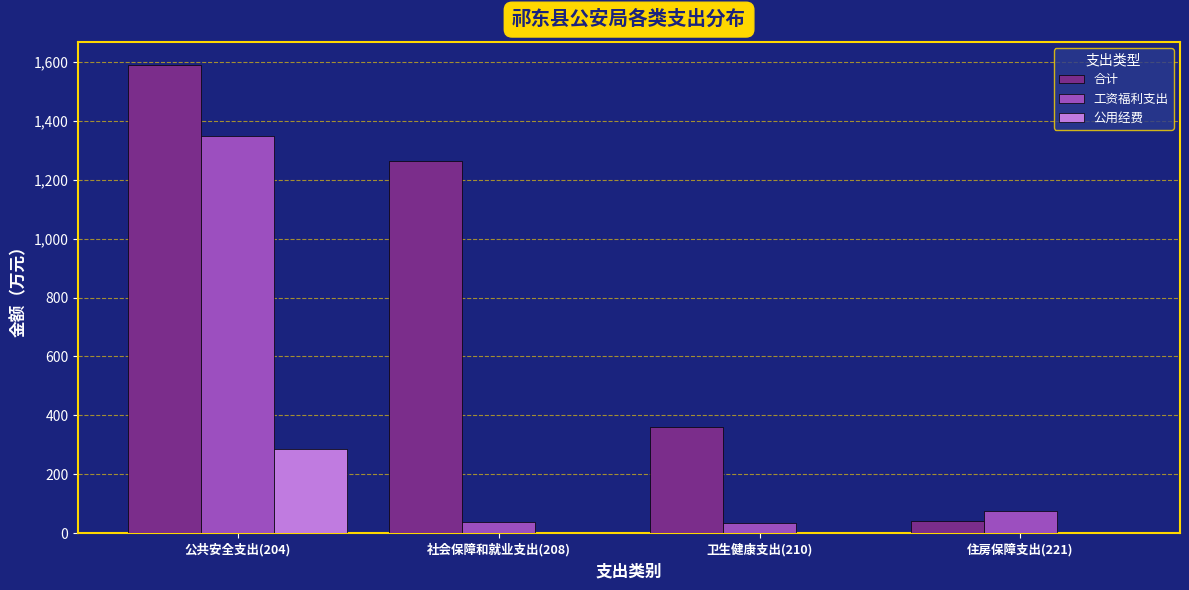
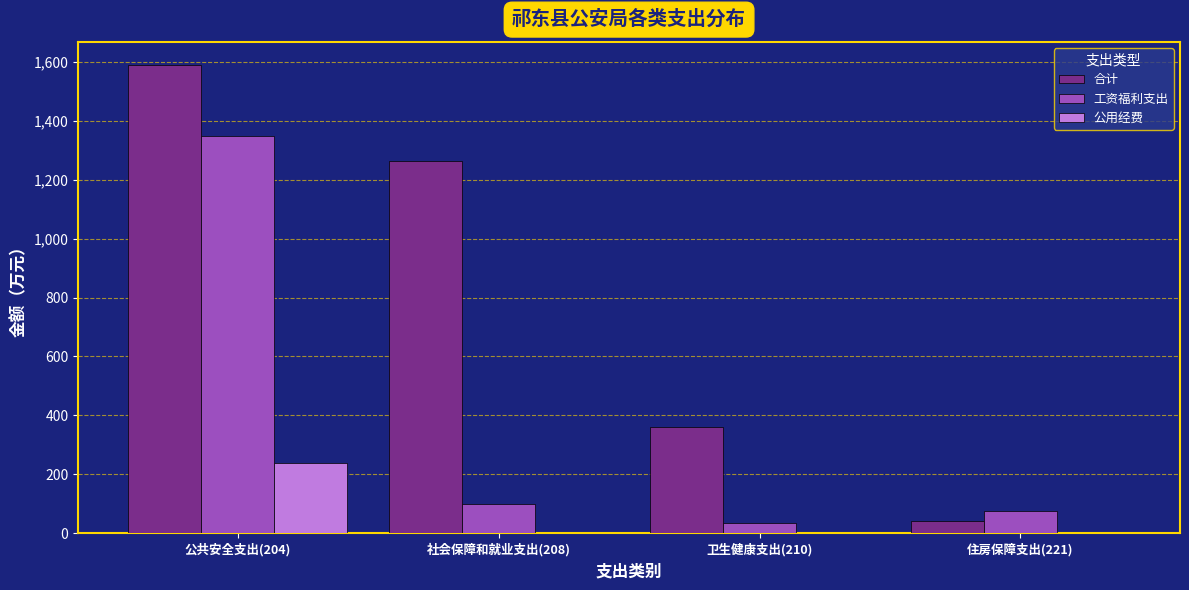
  {
    "合计": {
      "公共安全支出(204)": "1,590",
      "社会保障和就业支出(208)": "1,260",
      "卫生健康支出(210)": "360",
      "住房保障支出(221)": "40"
    },
    "工资福利支出": {
      "公共安全支出(204)": "1,350",
-     "社会保障和就业支出(208)": "40",
+     "社会保障和就业支出(208)": "100",
      "卫生健康支出(210)": "30",
      "住房保障支出(221)": "70"
    },
    "公用经费": {
-     "公共安全支出(204)": "290",
+     "公共安全支出(204)": "240",
      "社会保障和就业支出(208)": "0",
      "卫生健康支出(210)": "0",
      "住房保障支出(221)": "0"
    }
  }
